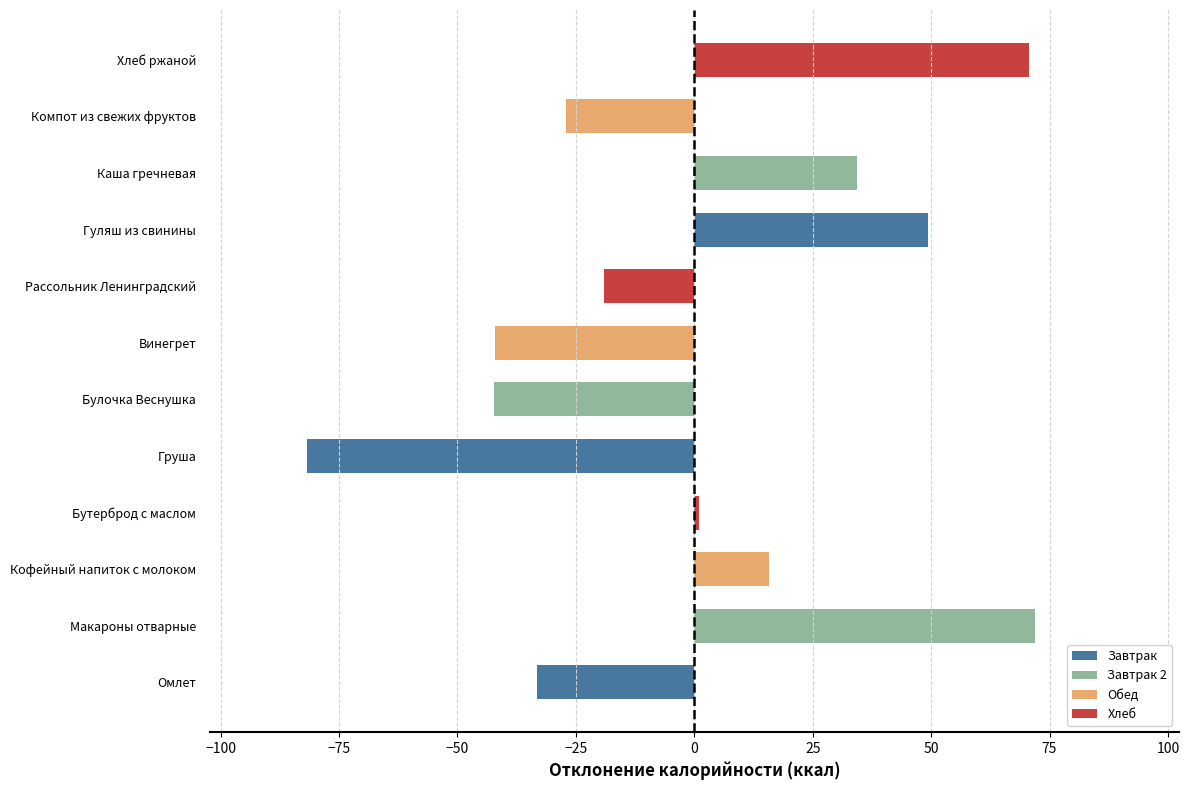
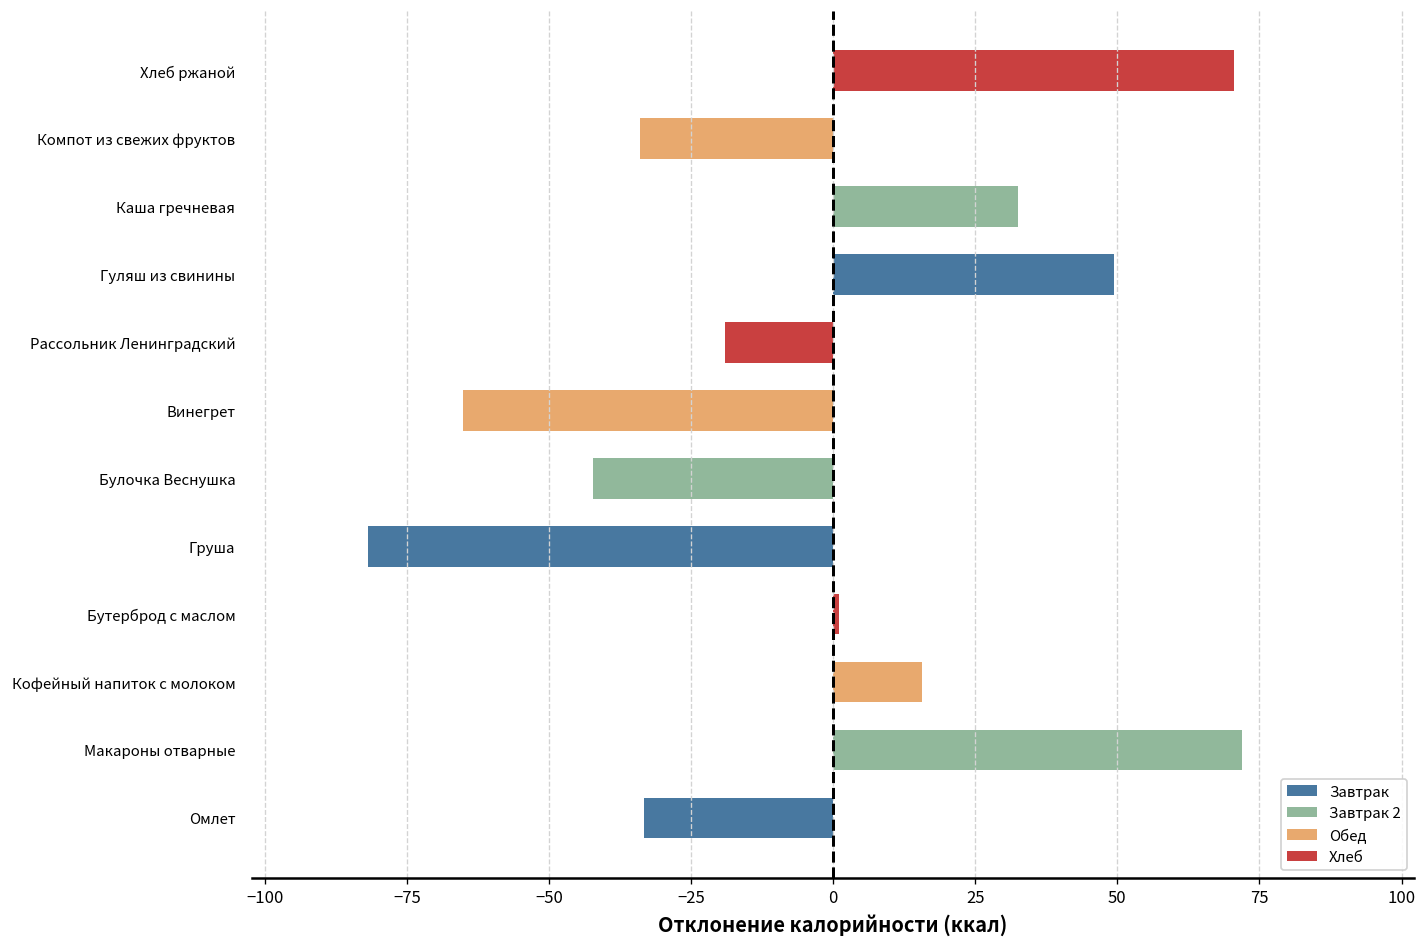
  {
    "Хлеб ржаной": 71,
-   "Компот из свежих фруктов": -27,
-   "Каша гречневая": 34,
+   "Компот из свежих фруктов": -34,
+   "Каша гречневая": 32,
    "Гуляш из свинины": 49,
    "Рассольник Ленинградский": -19,
-   "Винегрет": -42,
+   "Винегрет": -65,
    "Булочка Веснушка": -42,
    "Груша": -82,
    "Бутерброд с маслом": 1,
    "Кофейный напиток с молоком": 16,
    "Макароны отварные": 72,
    "Омлет": -33
  }
